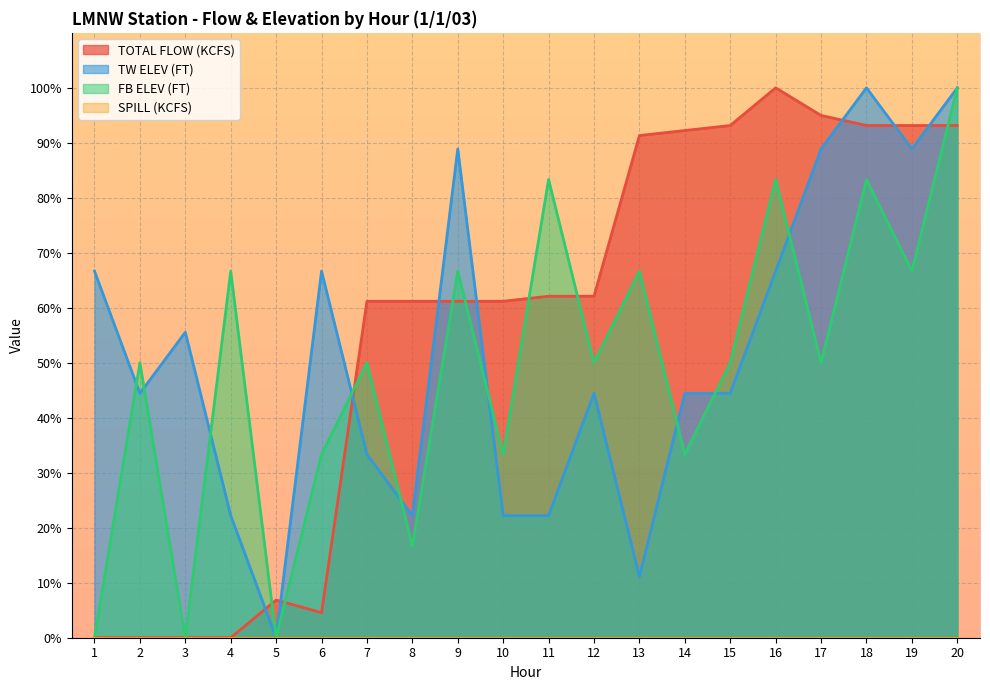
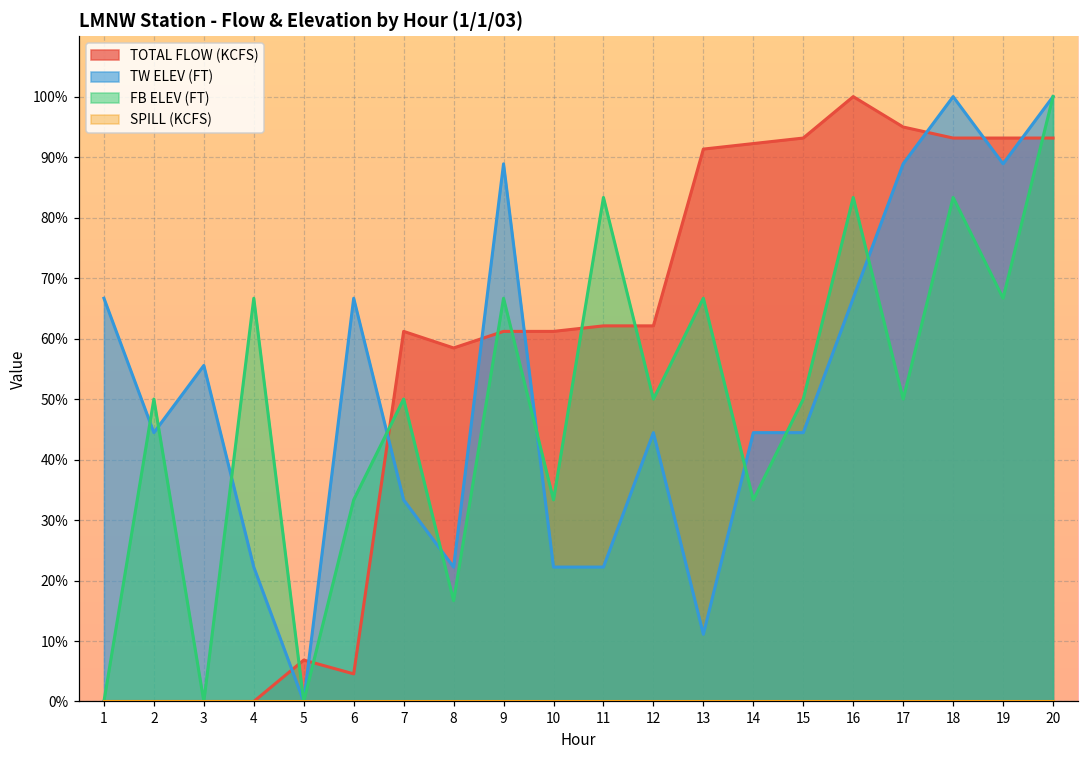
  {
    "TOTAL FLOW (KCFS)": {
      "5": "7%",
      "6": "5%",
      "7": "61%",
-     "8": "61%",
+     "8": "58%",
      "9": "61%",
      "10": "61%",
      "11": "62%",
      "12": "62%",
      "13": "91%",
      "14": "92%",
      "15": "93%",
      "16": "100%",
      "17": "95%",
      "18": "93%",
      "19": "93%",
      "20": "93%"
    },
    "TW ELEV (FT)": {
      "1": "67%",
      "2": "44%",
      "3": "56%",
      "4": "22%",
      "6": "67%",
      "7": "33%",
      "8": "22%",
      "9": "89%",
      "10": "22%",
      "11": "22%",
      "12": "44%",
      "13": "11%",
      "14": "44%",
      "15": "44%",
      "16": "67%",
      "17": "89%",
      "18": "100%",
      "19": "89%"
    },
    "FB ELEV (FT)": {
      "2": "50%",
      "4": "67%",
      "6": "33%",
      "7": "50%",
      "8": "17%",
      "9": "67%",
      "10": "33%",
      "11": "83%",
      "12": "50%",
      "13": "67%",
      "14": "33%",
      "15": "50%",
      "16": "83%",
      "17": "50%",
      "18": "83%",
      "19": "67%"
    },
    "SPILL (KCFS)": {
      "6": "0%",
      "7": "0%",
      "8": "0%",
      "9": "0%",
      "10": "0%",
      "11": "0%",
      "12": "0%",
      "13": "0%",
      "14": "0%",
      "15": "0%",
      "16": "0%",
      "17": "0%",
      "18": "0%",
      "19": "0%",
      "20": "0%"
    }
  }
